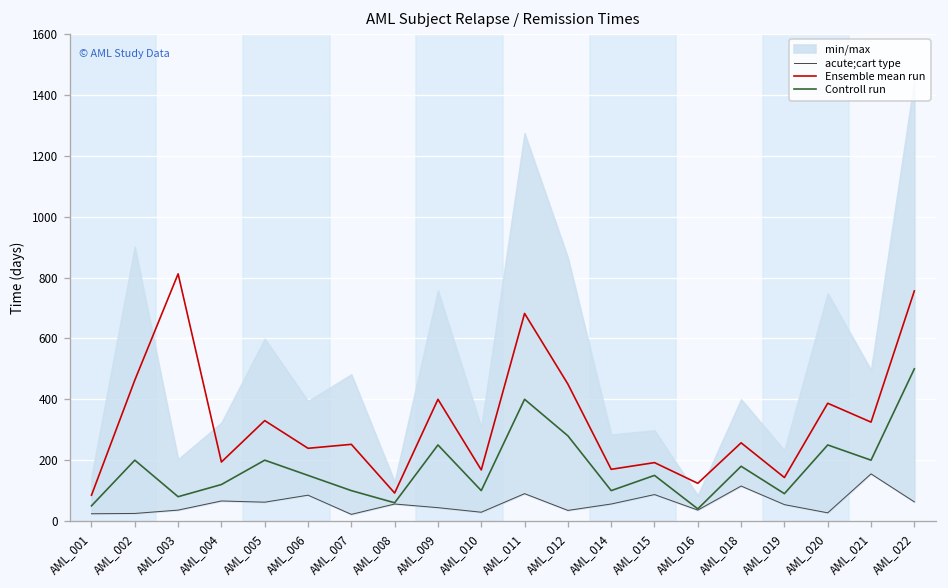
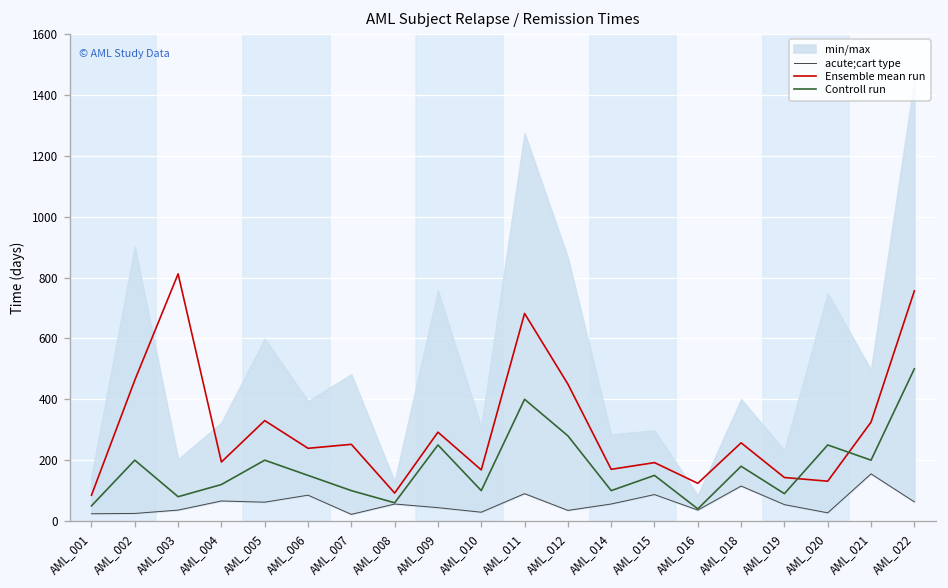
  {
    "Ensemble mean run": {
      "AML_001": 90,
      "AML_002": 460,
      "AML_003": 810,
      "AML_004": 190,
      "AML_005": 330,
      "AML_006": 240,
      "AML_007": 250,
      "AML_008": 90,
-     "AML_009": 400,
+     "AML_009": 290,
      "AML_010": 170,
      "AML_011": 680,
      "AML_012": 450,
      "AML_014": 170,
      "AML_015": 190,
      "AML_016": 120,
      "AML_018": 260,
      "AML_019": 140,
-     "AML_020": 390,
+     "AML_020": 130,
      "AML_021": 330,
      "AML_022": 760
    }
  }
